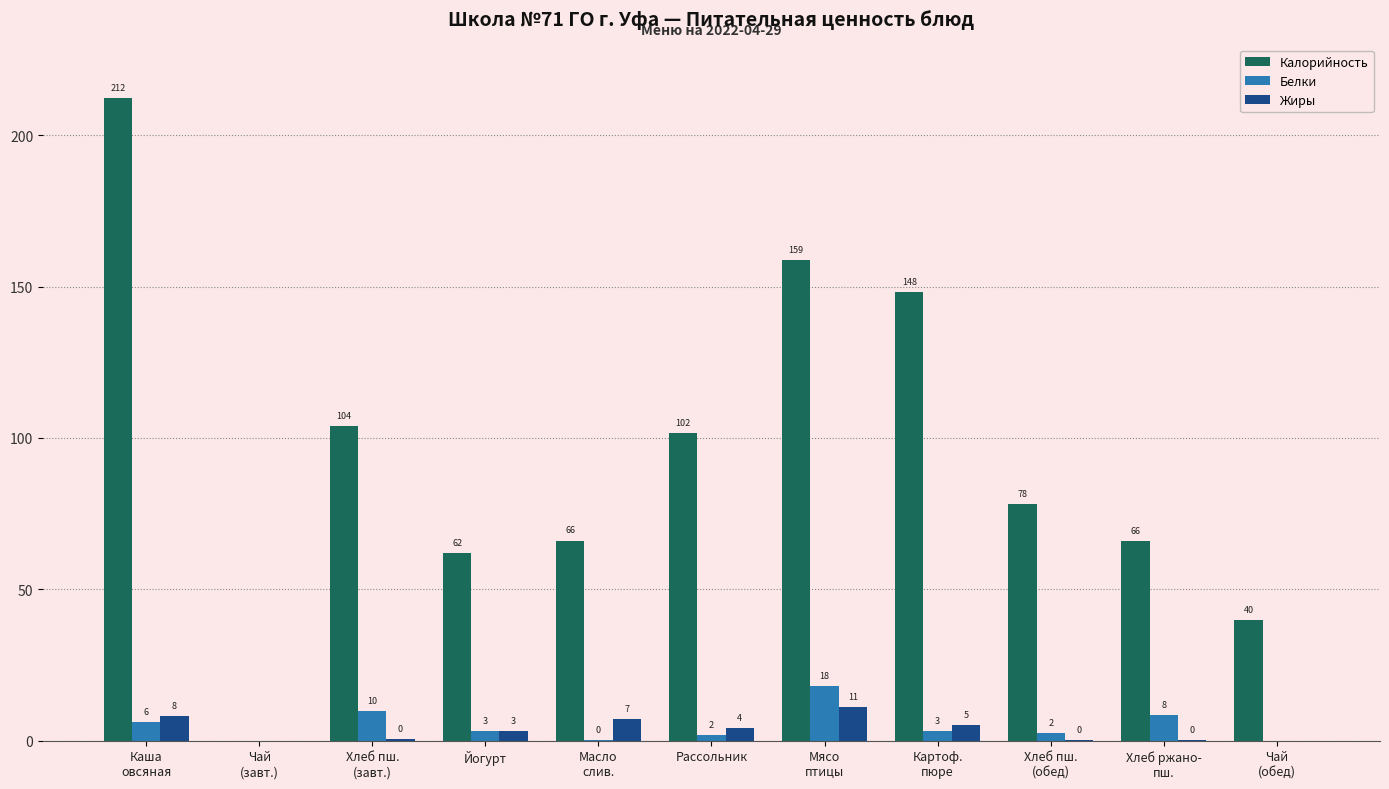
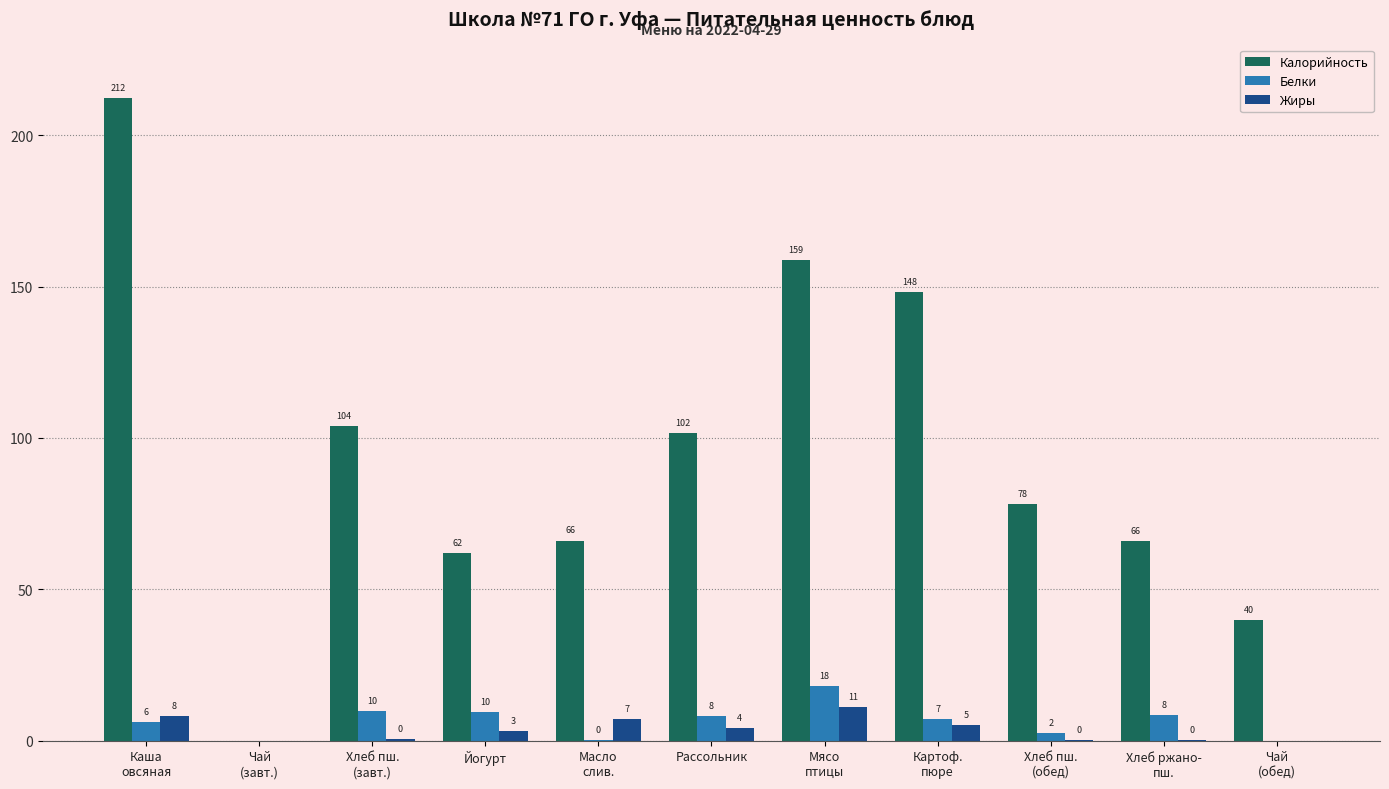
  {
    "Белки": {
      "Каша овсяная": 6,
      "Хлеб пш. (завт.)": 10,
-     "Йогурт": 3,
+     "Йогурт": 10,
      "Масло слив.": 0,
-     "Рассольник": 2,
+     "Рассольник": 8,
      "Мясо птицы": 18,
-     "Картоф. пюре": 3,
+     "Картоф. пюре": 7,
      "Хлеб пш. (обед)": 2,
      "Хлеб ржано- пш.": 8
    }
  }
